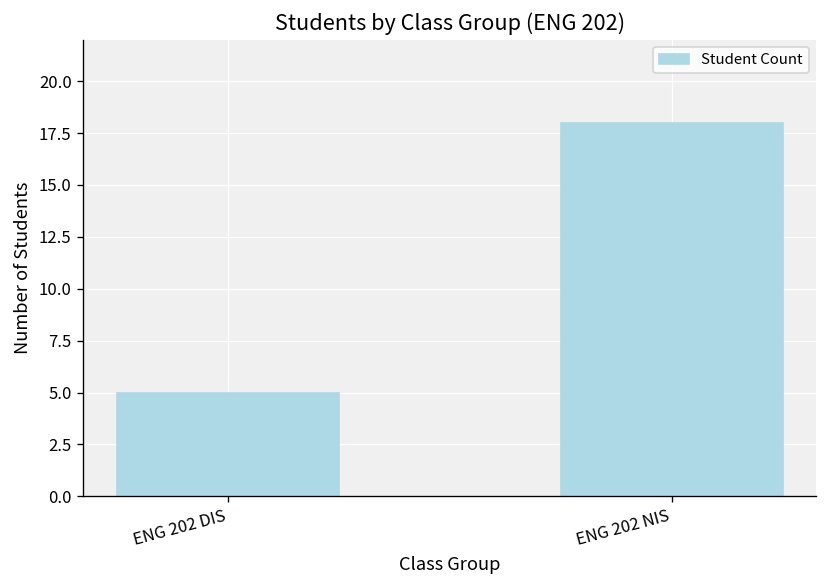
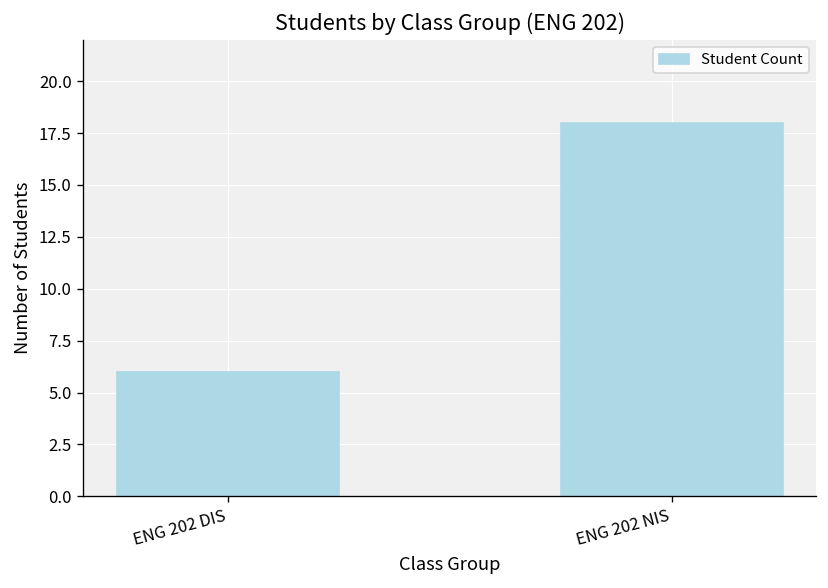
  {
-   "ENG 202 DIS": 5,
+   "ENG 202 DIS": 6,
    "ENG 202 NIS": 18
  }
